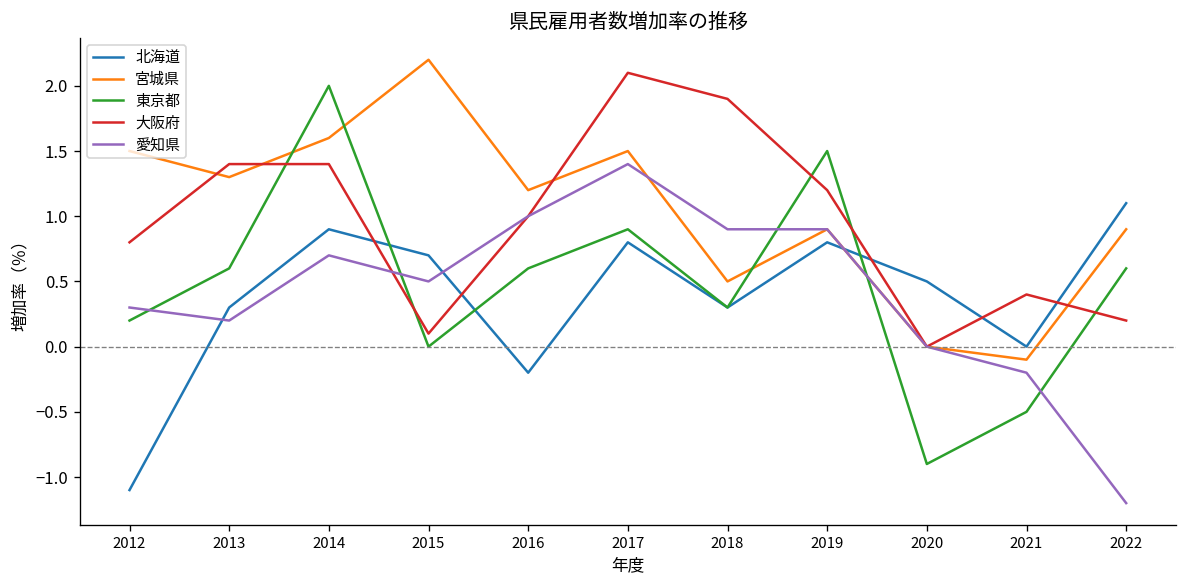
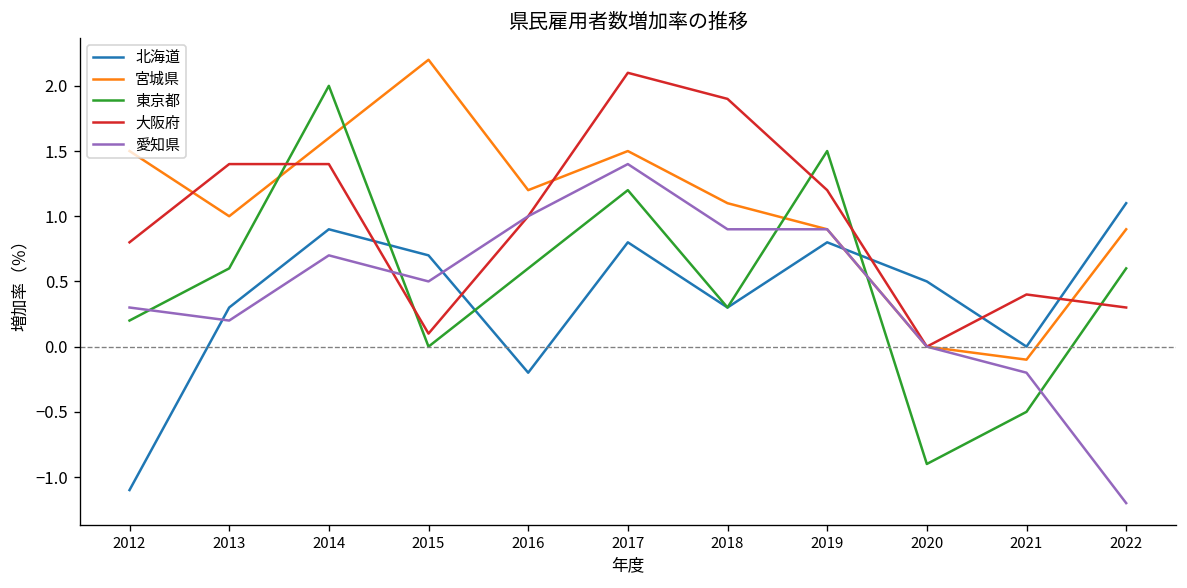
  {
    "北海道": {
      "2012": -1.1,
      "2013": 0.3,
      "2014": 0.9,
      "2015": 0.7,
      "2016": -0.2,
      "2017": 0.8,
      "2019": 0.8,
      "2020": 0.5,
      "2021": 0.0,
      "2022": 1.1
    },
    "宮城県": {
-     "2013": 1.3,
+     "2013": 1.0,
      "2014": 1.6,
      "2015": 2.2,
      "2016": 1.2,
      "2017": 1.5,
-     "2018": 0.5,
+     "2018": 1.1,
      "2021": -0.1,
      "2022": 0.9
    },
    "東京都": {
      "2012": 0.2,
      "2013": 0.6,
      "2014": 2.0,
      "2015": 0.0,
      "2016": 0.6,
-     "2017": 0.9,
+     "2017": 1.2,
      "2019": 1.5,
      "2020": -0.9,
      "2021": -0.5,
      "2022": 0.6
    },
    "大阪府": {
      "2012": 0.8,
      "2013": 1.4,
      "2014": 1.4,
      "2015": 0.1,
      "2017": 2.1,
      "2018": 1.9,
      "2019": 1.2,
      "2021": 0.4,
-     "2022": 0.2
+     "2022": 0.3
    },
    "愛知県": {
      "2012": 0.3,
      "2013": 0.2,
      "2014": 0.7,
      "2015": 0.5,
      "2017": 1.4,
      "2018": 0.9,
      "2021": -0.2,
      "2022": -1.2
    }
  }
